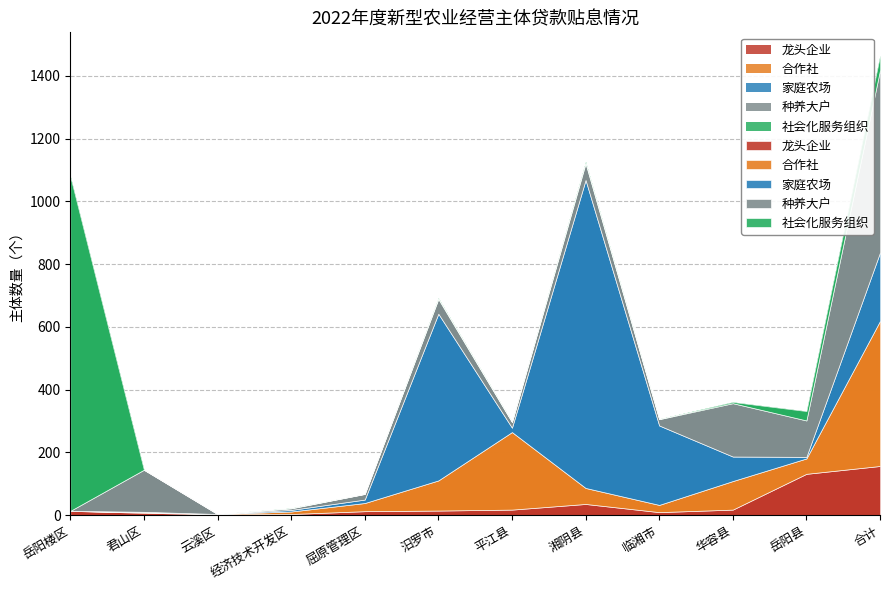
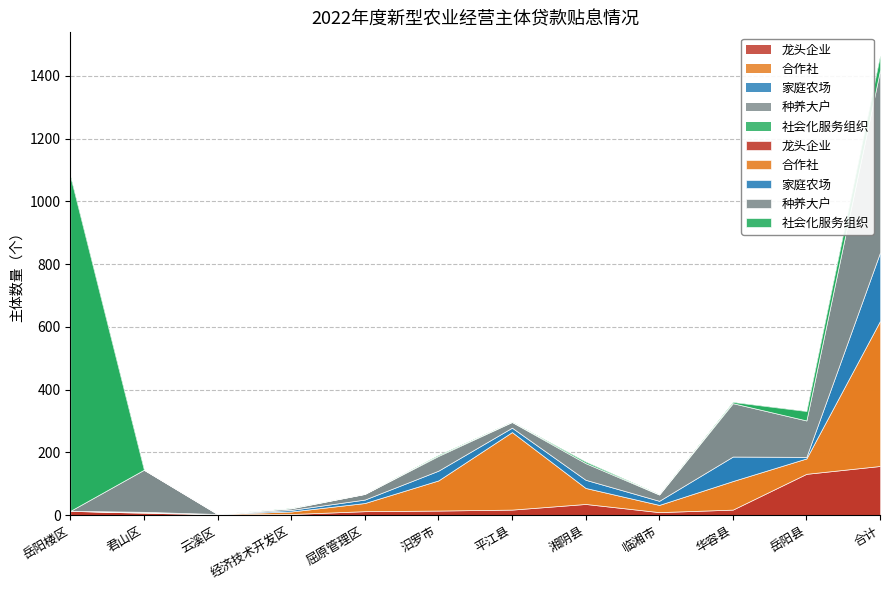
  {
    "龙头企业": {
      "屈原管理区": 10,
      "汨罗市": 20,
      "平江县": 20,
      "湘阴县": 40,
      "临湘市": 10,
      "华容县": 20,
      "岳阳县": 130,
      "合计": 160
    },
    "合作社": {
      "屈原管理区": 30,
      "汨罗市": 100,
      "平江县": 250,
      "湘阴县": 50,
      "临湘市": 20,
      "华容县": 90,
      "合计": 460
    },
    "家庭农场": {
      "屈原管理区": 10,
-     "汨罗市": 530,
+     "汨罗市": 30,
      "平江县": 10,
-     "湘阴县": 980,
-     "临湘市": 250,
+     "湘阴县": 30,
+     "临湘市": 10,
      "华容县": 80,
      "合计": 220
    },
    "种养大户": {
      "岳阳县": 120,
      "合计": 580
    },
    "社会化服务组织": {
      "岳阳楼区": 1070,
      "岳阳县": 30,
      "合计": 50
    }
  }
